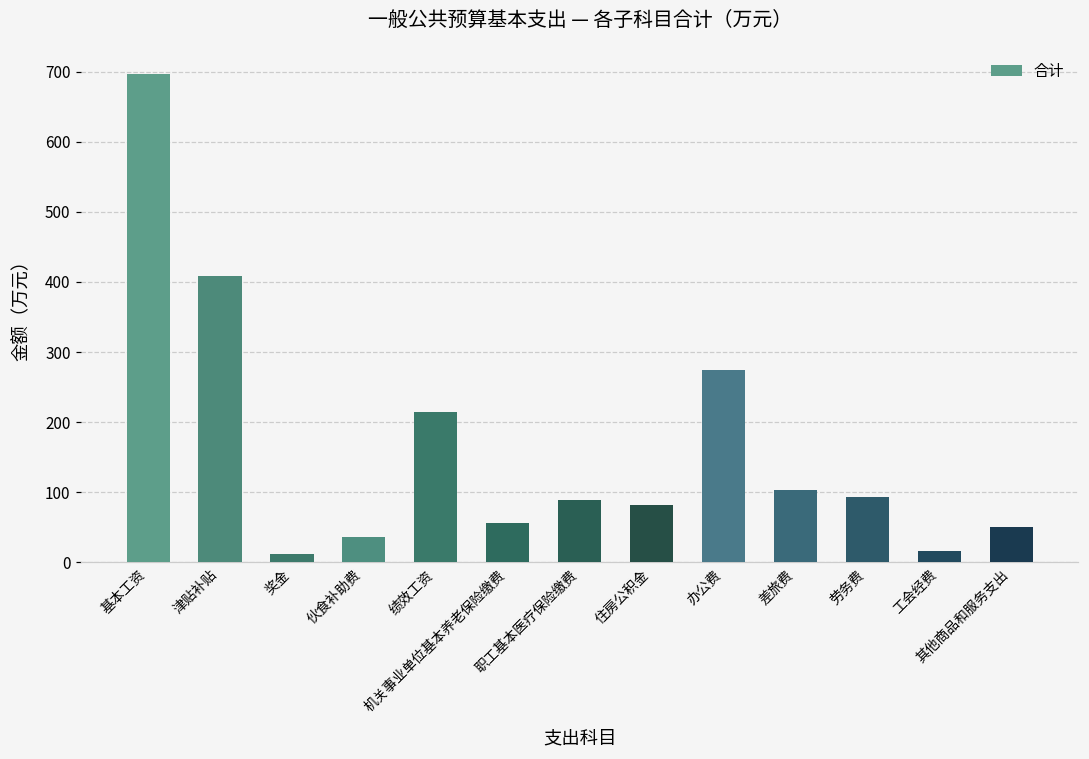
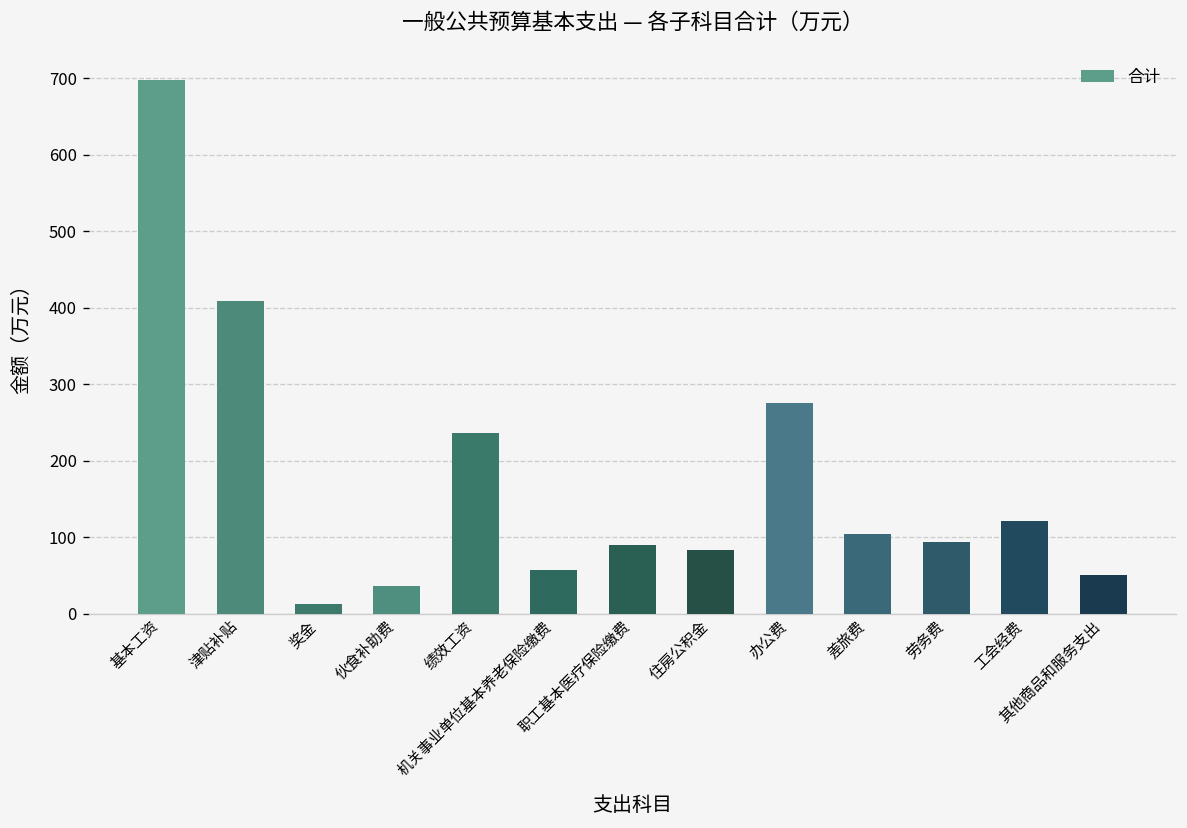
  {
    "基本工资": 700,
    "津贴补贴": 410,
    "奖金": 10,
    "伙食补助费": 40,
-   "绩效工资": 210,
+   "绩效工资": 240,
    "机关事业单位基本养老保险缴费": 60,
    "职工基本医疗保险缴费": 90,
    "住房公积金": 80,
    "办公费": 280,
    "差旅费": 100,
    "劳务费": 90,
-   "工会经费": 20,
+   "工会经费": 120,
    "其他商品和服务支出": 50
  }
